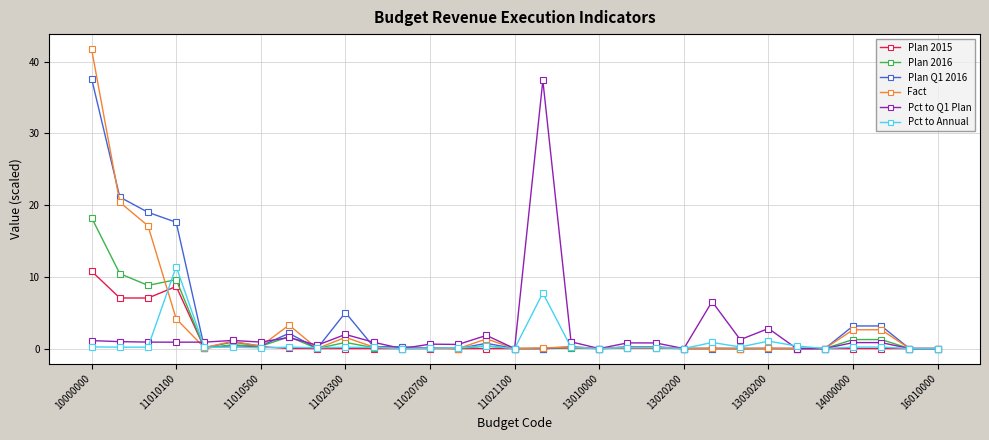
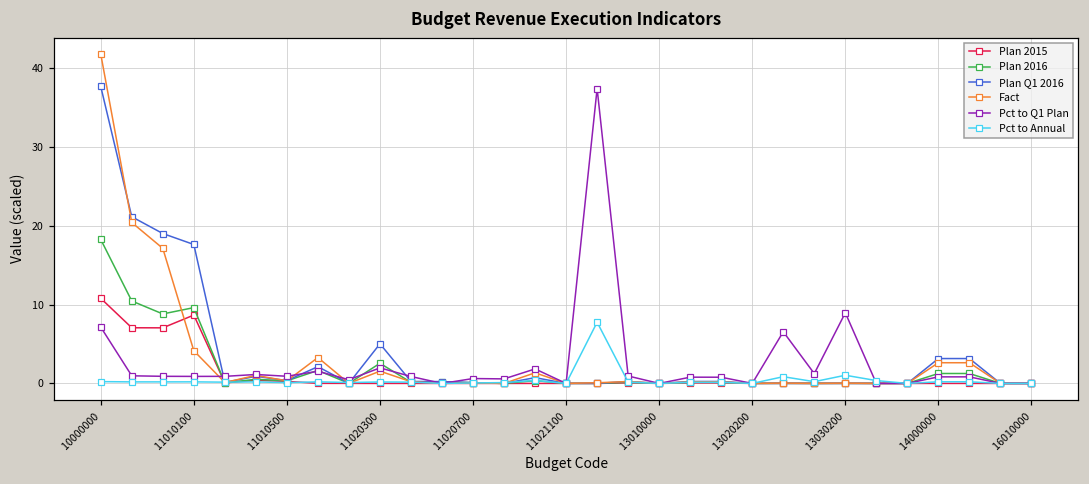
  {
    "Plan 2015": {
      "10000000": 11,
      "11010100": 9
    },
    "Plan 2016": {
      "10000000": 18,
      "11010100": 10,
-     "11020300": 1,
+     "11020300": 3,
      "14000000": 1
    },
    "Plan Q1 2016": {
      "10000000": 38,
      "11010100": 18,
      "11020300": 5,
      "14000000": 3
    },
    "Fact": {
      "10000000": 42,
      "11010100": 4,
      "11020300": 2,
      "14000000": 3
    },
    "Pct to Q1 Plan": {
-     "10000000": 1,
+     "10000000": 7,
      "11010100": 1,
      "11010500": 1,
      "11020300": 2,
      "11020700": 1,
-     "13030200": 3,
+     "13030200": 9,
      "14000000": 1
    },
    "Pct to Annual": {
      "10000000": 0,
-     "11010100": 11,
+     "11010100": 0,
      "13030200": 1
    }
  }
